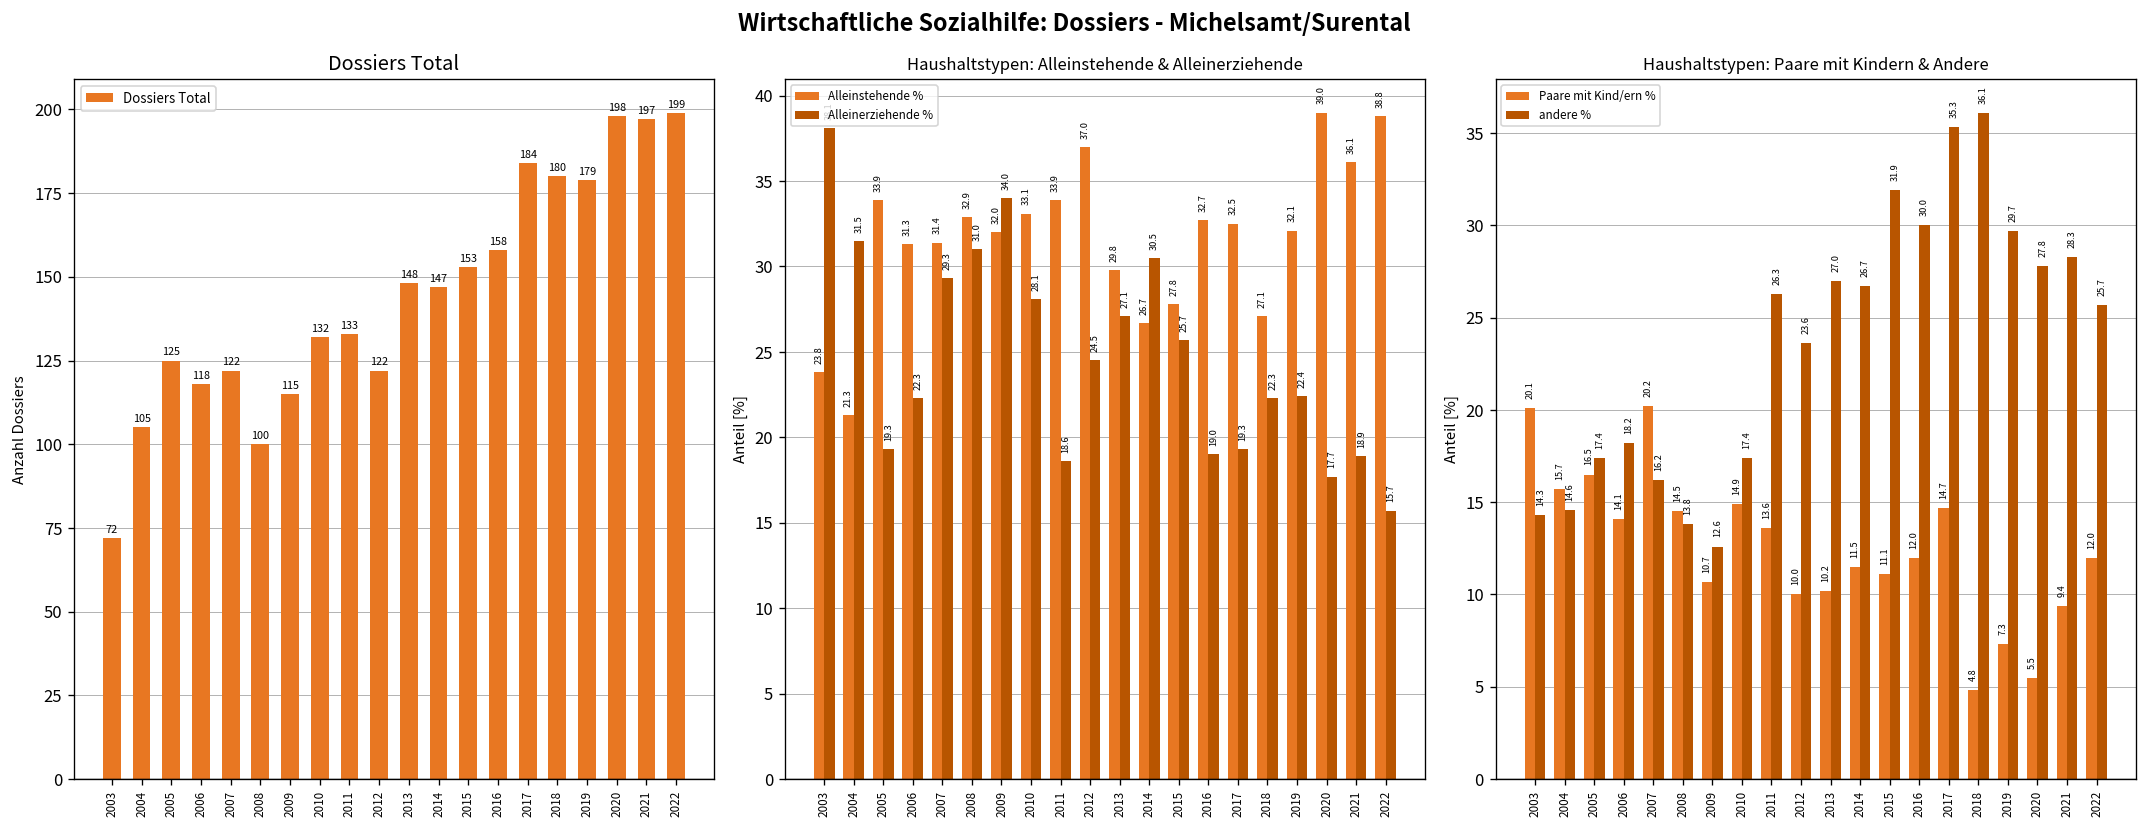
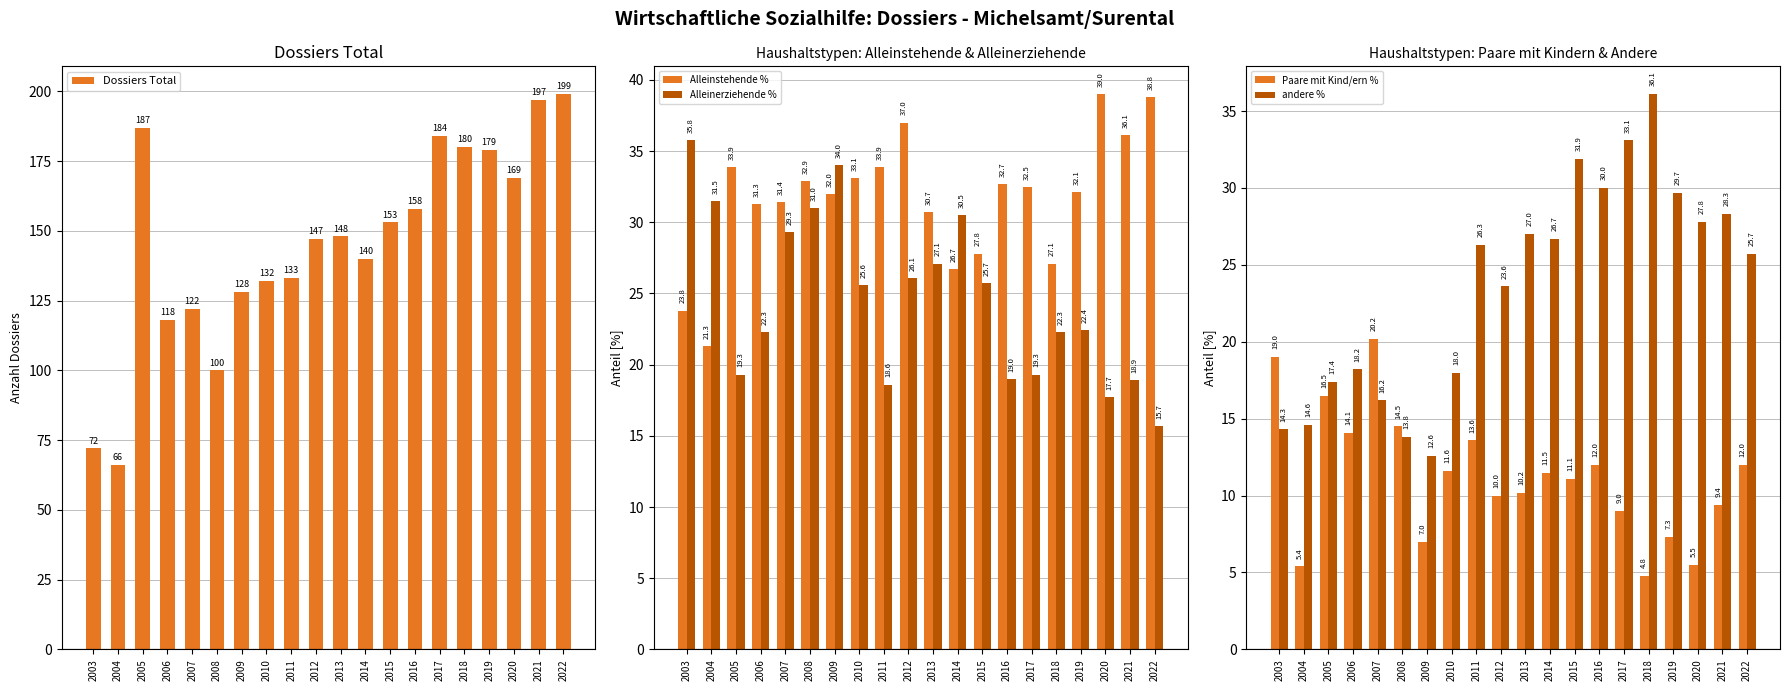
  {
    "Dossiers Total": {
      "2003": 72,
-     "2004": 105,
-     "2005": 125,
+     "2004": 66,
+     "2005": 187,
      "2006": 118,
      "2007": 122,
      "2008": 100,
-     "2009": 115,
+     "2009": 128,
      "2010": 132,
      "2011": 133,
-     "2012": 122,
+     "2012": 147,
      "2013": 148,
-     "2014": 147,
+     "2014": 140,
      "2015": 153,
      "2016": 158,
      "2017": 184,
      "2018": 180,
      "2019": 179,
-     "2020": 198,
+     "2020": 169,
      "2021": 197,
      "2022": 199
    },
    "Haushaltstypen: Alleinstehende & Alleinerziehende": {
      "Alleinstehende %": {
        "2003": 23.8,
        "2004": 21.3,
        "2005": 33.9,
        "2006": 31.3,
        "2007": 31.4,
        "2008": 32.9,
        "2009": 32.0,
        "2010": 33.1,
        "2011": 33.9,
        "2012": 37.0,
-       "2013": 29.8,
+       "2013": 30.7,
        "2014": 26.7,
        "2015": 27.8,
        "2016": 32.7,
        "2017": 32.5,
        "2018": 27.1,
        "2019": 32.1,
        "2020": 39.0,
        "2021": 36.1,
        "2022": 38.8
      },
      "Alleinerziehende %": {
-       "2003": 38.1,
+       "2003": 35.8,
        "2004": 31.5,
        "2005": 19.3,
        "2006": 22.3,
        "2007": 29.3,
        "2008": 31.0,
        "2009": 34.0,
-       "2010": 28.1,
+       "2010": 25.6,
        "2011": 18.6,
-       "2012": 24.5,
+       "2012": 26.1,
        "2013": 27.1,
        "2014": 30.5,
        "2015": 25.7,
        "2016": 19.0,
        "2017": 19.3,
        "2018": 22.3,
        "2019": 22.4,
        "2020": 17.7,
        "2021": 18.9,
        "2022": 15.7
      }
    },
    "Haushaltstypen: Paare mit Kindern & Andere": {
      "Paare mit Kind/ern %": {
-       "2003": 20.1,
-       "2004": 15.7,
+       "2003": 19.0,
+       "2004": 5.4,
        "2005": 16.5,
        "2006": 14.1,
        "2007": 20.2,
        "2008": 14.5,
-       "2009": 10.7,
-       "2010": 14.9,
+       "2009": 7.0,
+       "2010": 11.6,
        "2011": 13.6,
        "2012": 10.0,
        "2013": 10.2,
        "2014": 11.5,
        "2015": 11.1,
        "2016": 12.0,
-       "2017": 14.7,
+       "2017": 9.0,
        "2018": 4.8,
        "2019": 7.3,
        "2020": 5.5,
        "2021": 9.4,
        "2022": 12.0
      },
      "andere %": {
        "2003": 14.3,
        "2004": 14.6,
        "2005": 17.4,
        "2006": 18.2,
        "2007": 16.2,
        "2008": 13.8,
        "2009": 12.6,
-       "2010": 17.4,
+       "2010": 18.0,
        "2011": 26.3,
        "2012": 23.6,
        "2013": 27.0,
        "2014": 26.7,
        "2015": 31.9,
        "2016": 30.0,
-       "2017": 35.3,
+       "2017": 33.1,
        "2018": 36.1,
        "2019": 29.7,
        "2020": 27.8,
        "2021": 28.3,
        "2022": 25.7
      }
    }
  }
